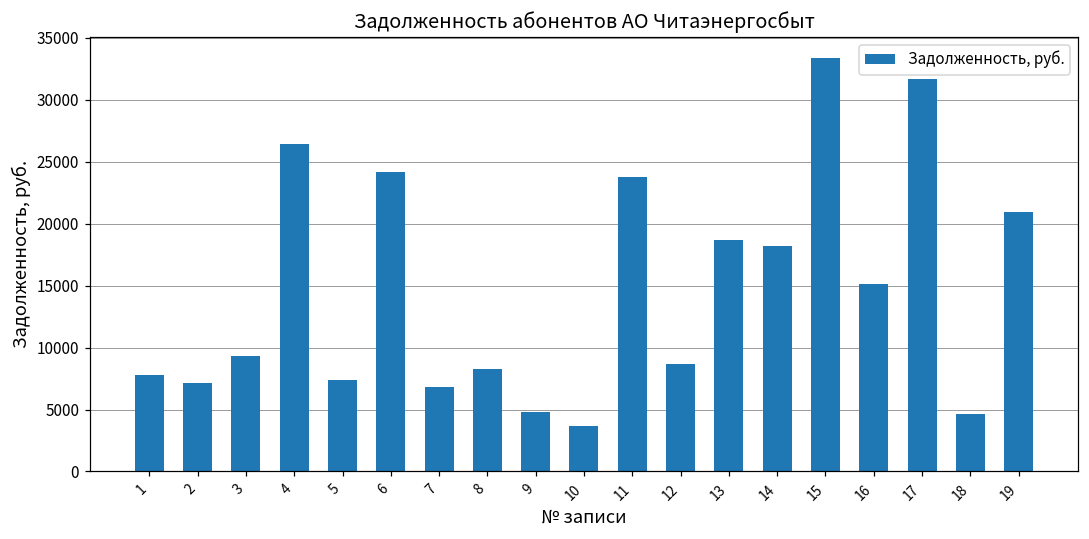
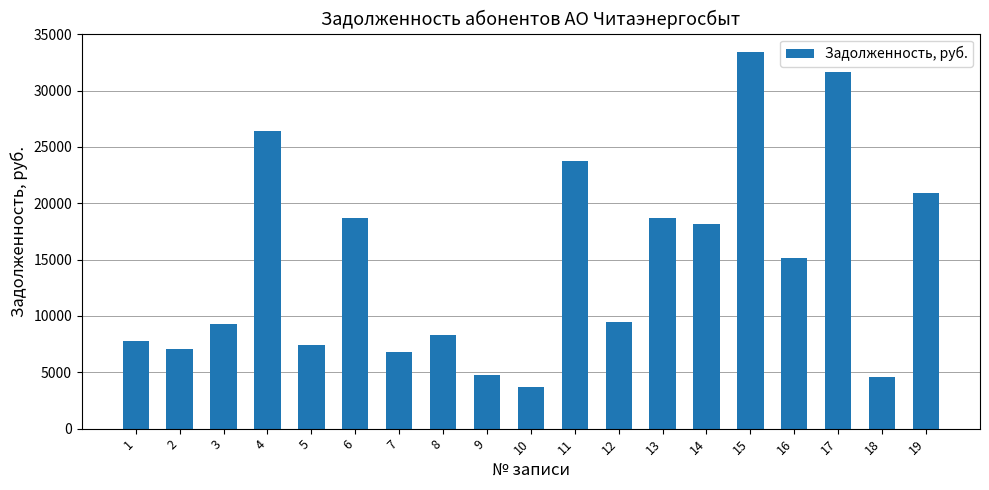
  {
    "1": 7800,
    "2": 7100,
    "3": 9300,
    "4": 26400,
    "5": 7400,
-   "6": 24200,
+   "6": 18700,
    "7": 6800,
    "8": 8300,
    "9": 4800,
    "10": 3700,
    "11": 23700,
-   "12": 8700,
+   "12": 9400,
    "13": 18700,
    "14": 18200,
    "15": 33400,
    "16": 15200,
    "17": 31700,
    "18": 4600,
    "19": 20900
  }
